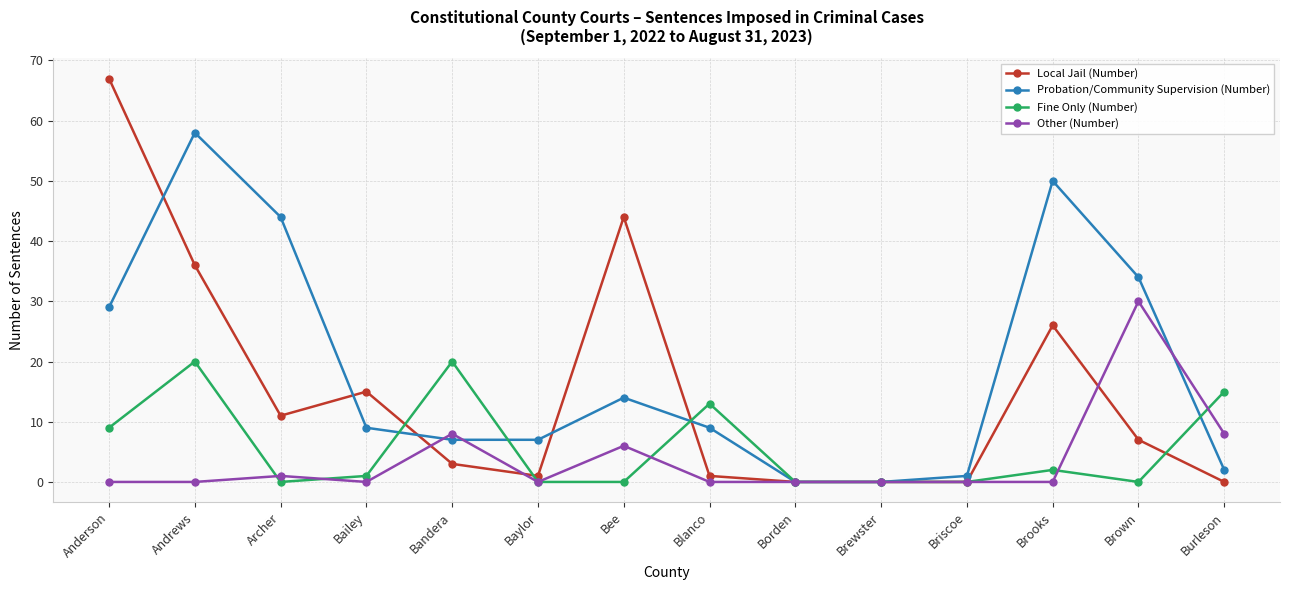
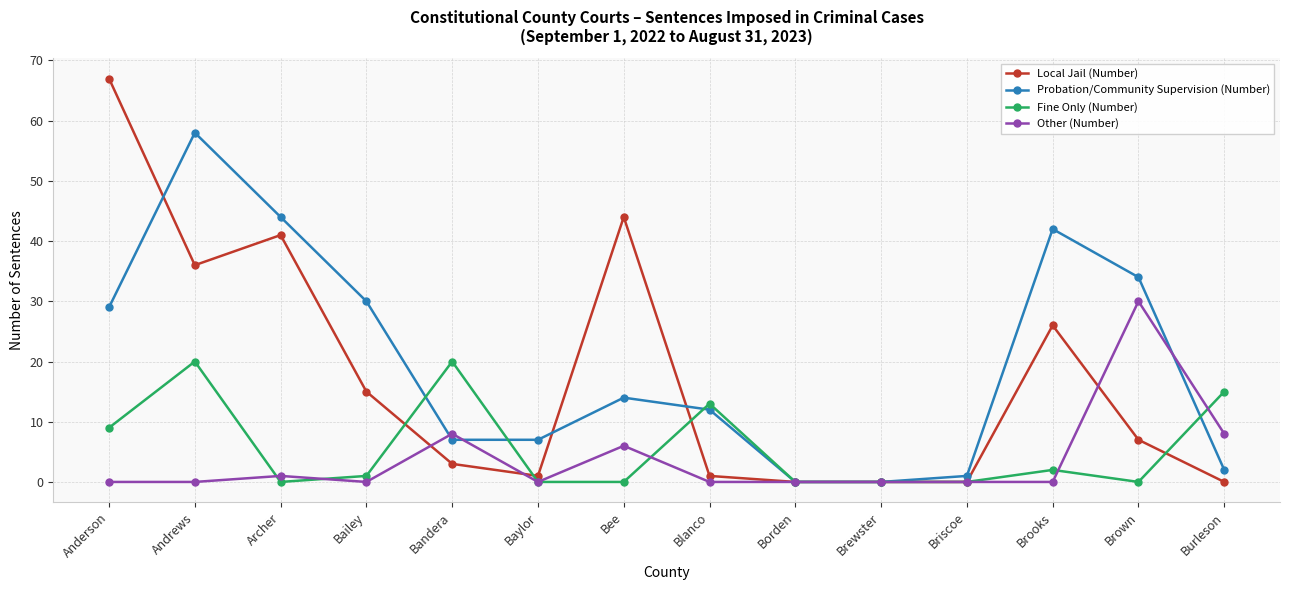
  {
    "Local Jail (Number)": {
      "Anderson": 67,
      "Andrews": 36,
-     "Archer": 11,
+     "Archer": 41,
      "Bailey": 15,
      "Bandera": 3,
      "Baylor": 1,
      "Bee": 44,
      "Blanco": 1,
      "Brooks": 26,
      "Brown": 7,
      "Burleson": 0
    },
    "Probation/Community Supervision (Number)": {
      "Anderson": 29,
      "Andrews": 58,
      "Archer": 44,
-     "Bailey": 9,
+     "Bailey": 30,
      "Bandera": 7,
      "Baylor": 7,
      "Bee": 14,
-     "Blanco": 9,
+     "Blanco": 12,
      "Briscoe": 1,
-     "Brooks": 50,
+     "Brooks": 42,
      "Brown": 34,
      "Burleson": 2
    },
    "Fine Only (Number)": {
      "Anderson": 9,
      "Andrews": 20,
      "Archer": 0,
      "Bailey": 1,
      "Bandera": 20,
      "Bee": 0,
      "Blanco": 13,
      "Brooks": 2,
      "Brown": 0,
      "Burleson": 15
    },
    "Other (Number)": {
      "Anderson": 0,
      "Andrews": 0,
      "Archer": 1,
      "Bailey": 0,
      "Bandera": 8,
      "Bee": 6,
      "Blanco": 0,
      "Brooks": 0,
      "Brown": 30,
      "Burleson": 8
    }
  }
